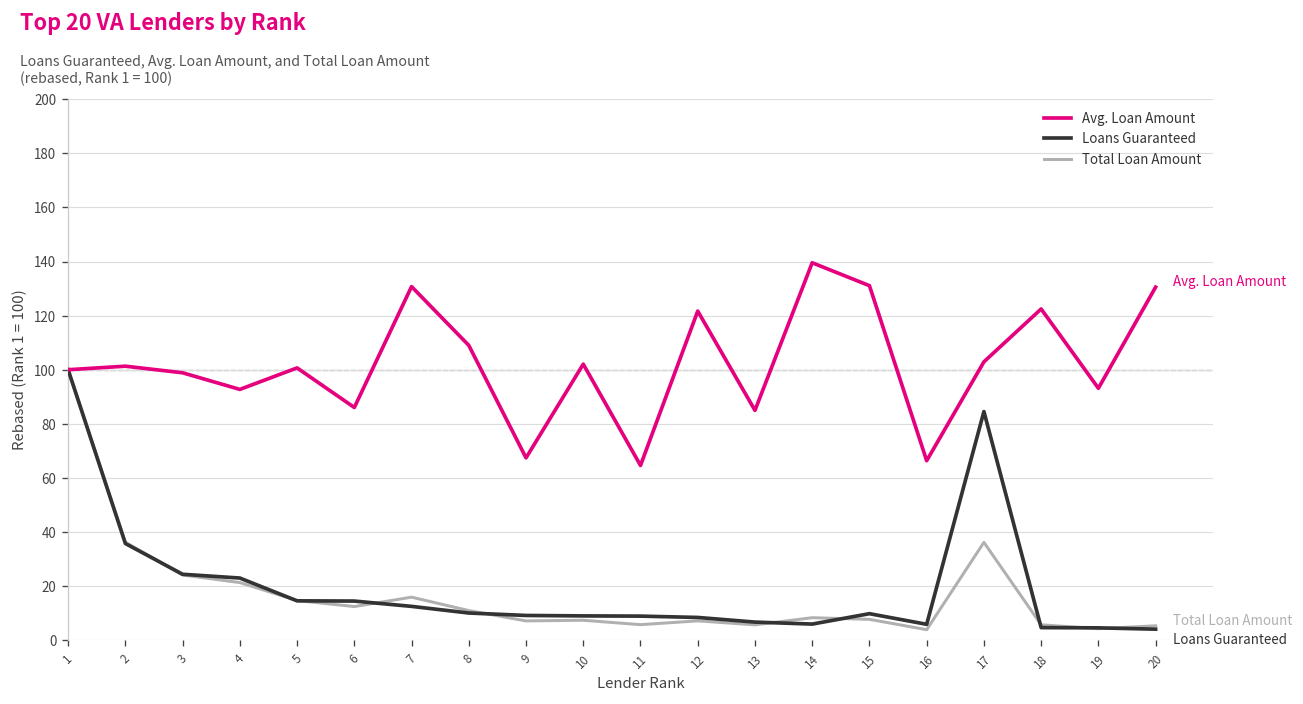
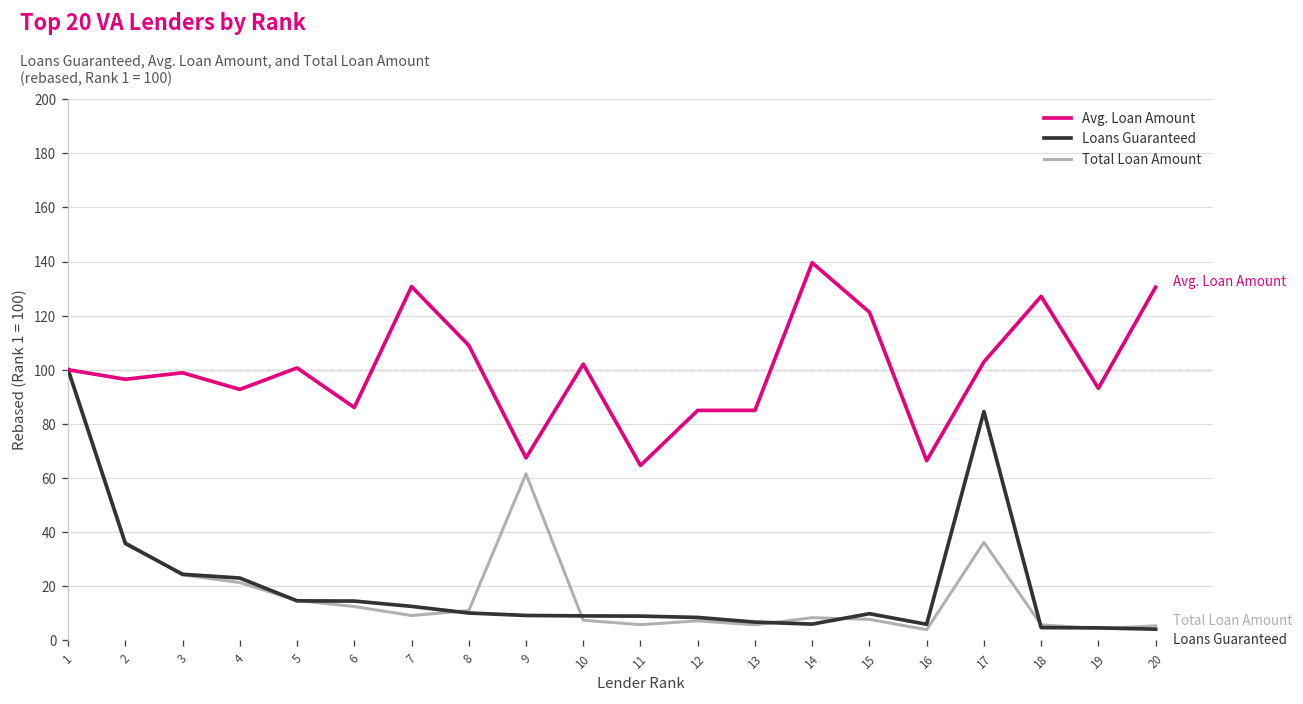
  {
    "Avg. Loan Amount": {
-     "2": 101,
+     "2": 96,
      "3": 99,
      "4": 93,
      "5": 101,
      "6": 86,
      "7": 131,
      "8": 109,
      "9": 67,
      "10": 102,
      "11": 65,
-     "12": 122,
+     "12": 85,
      "13": 85,
      "14": 140,
-     "15": 131,
+     "15": 121,
      "16": 66,
      "17": 103,
-     "18": 122,
+     "18": 127,
      "19": 93,
      "20": 131
    },
    "Loans Guaranteed": {
      "4": 23,
      "6": 14,
      "7": 13,
      "9": 9,
      "10": 9,
      "11": 9,
      "12": 8,
      "14": 6,
      "15": 10,
      "16": 6,
      "17": 85,
      "20": 4
    },
    "Total Loan Amount": {
      "4": 21,
      "6": 12,
-     "7": 16,
-     "9": 7,
+     "7": 9,
+     "9": 61,
      "10": 7,
      "11": 6,
      "12": 7,
      "14": 8,
      "15": 8,
      "16": 4,
      "17": 36,
      "20": 5
    }
  }
